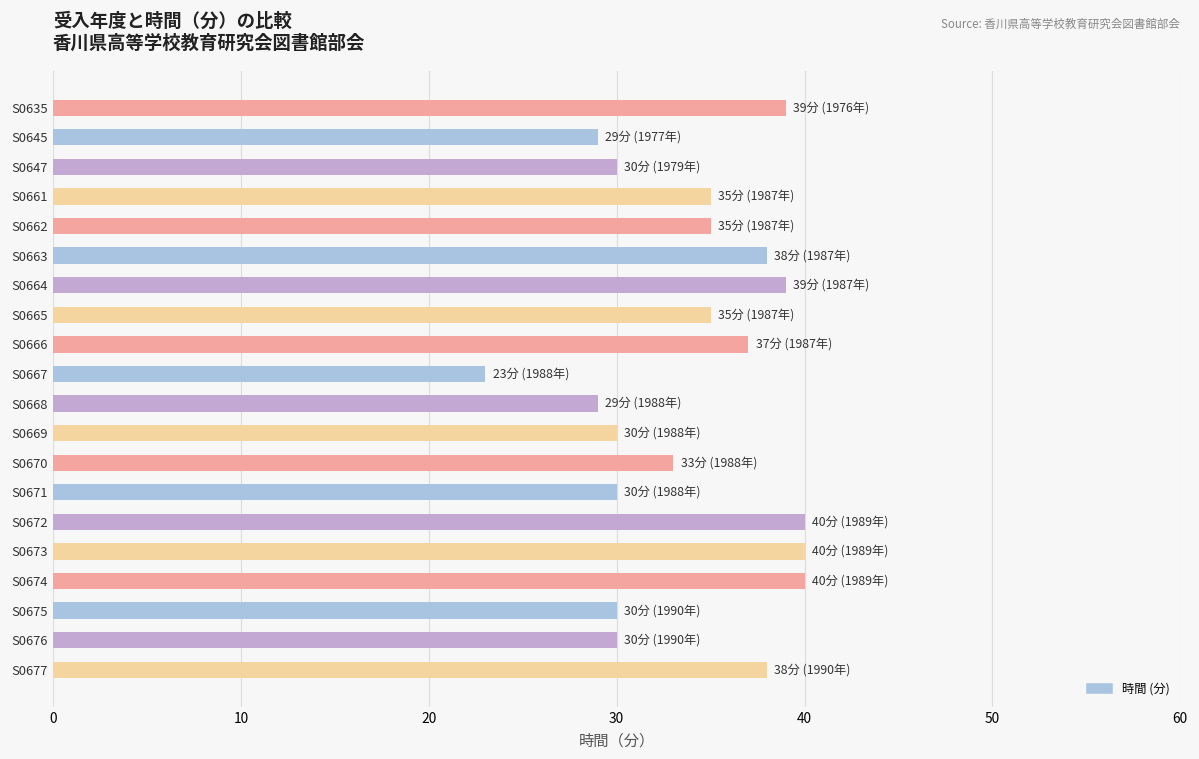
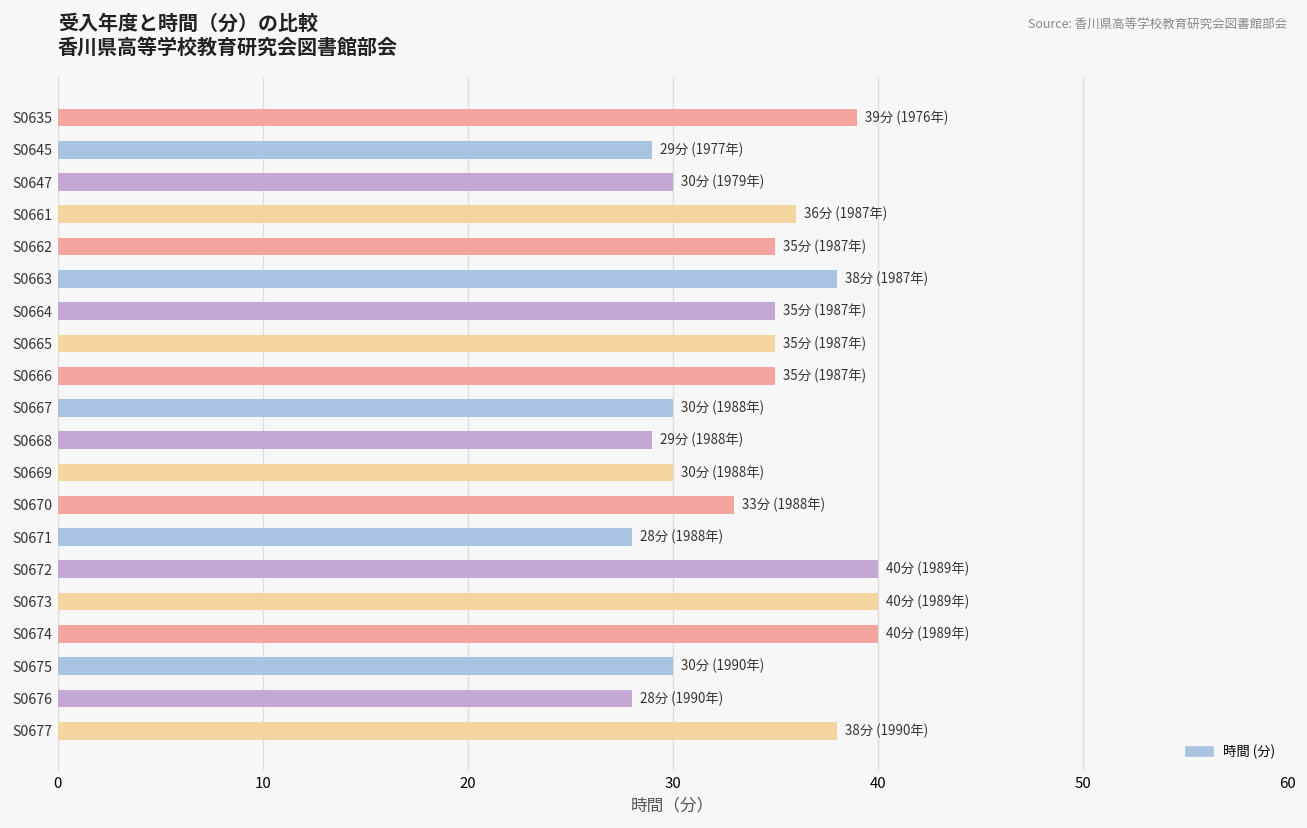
  {
    "S0635": "39分",
    "S0645": "29分",
    "S0647": "30分",
-   "S0661": "35分",
+   "S0661": "36分",
    "S0662": "35分",
    "S0663": "38分",
-   "S0664": "39分",
+   "S0664": "35分",
    "S0665": "35分",
-   "S0666": "37分",
-   "S0667": "23分",
+   "S0666": "35分",
+   "S0667": "30分",
    "S0668": "29分",
    "S0669": "30分",
    "S0670": "33分",
-   "S0671": "30分",
+   "S0671": "28分",
    "S0672": "40分",
    "S0673": "40分",
    "S0674": "40分",
    "S0675": "30分",
-   "S0676": "30分",
+   "S0676": "28分",
    "S0677": "38分"
  }
